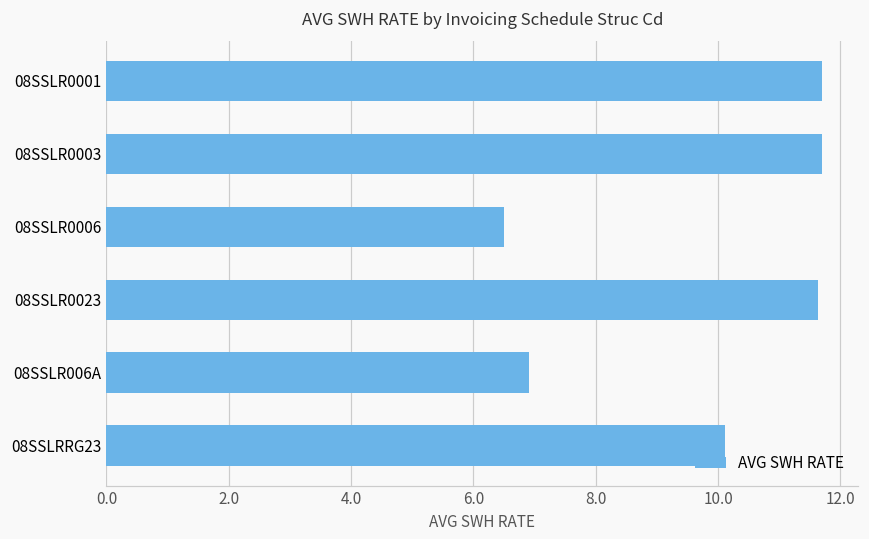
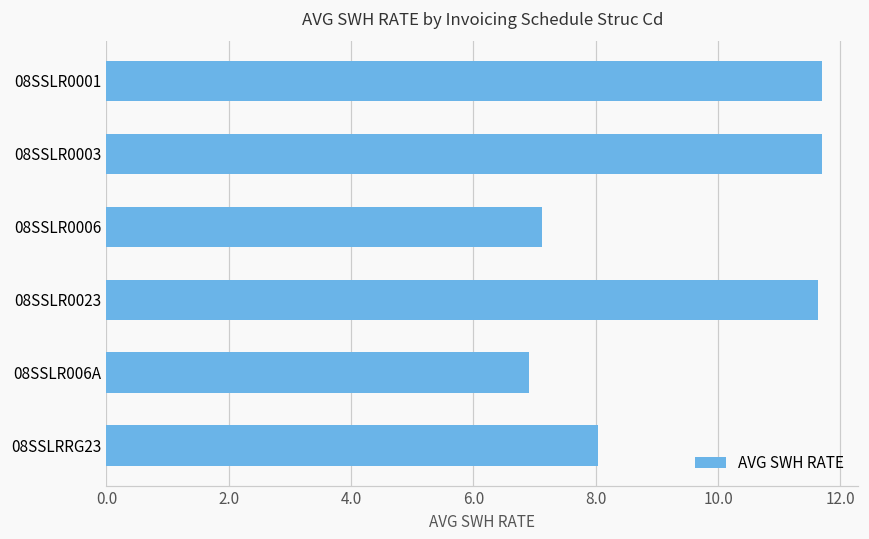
  {
    "08SSLR0001": 11.7,
    "08SSLR0003": 11.7,
-   "08SSLR0006": 6.5,
+   "08SSLR0006": 7.1,
    "08SSLR0023": 11.6,
    "08SSLR006A": 6.9,
-   "08SSLRRG23": 10.1
+   "08SSLRRG23": 8.0
  }
